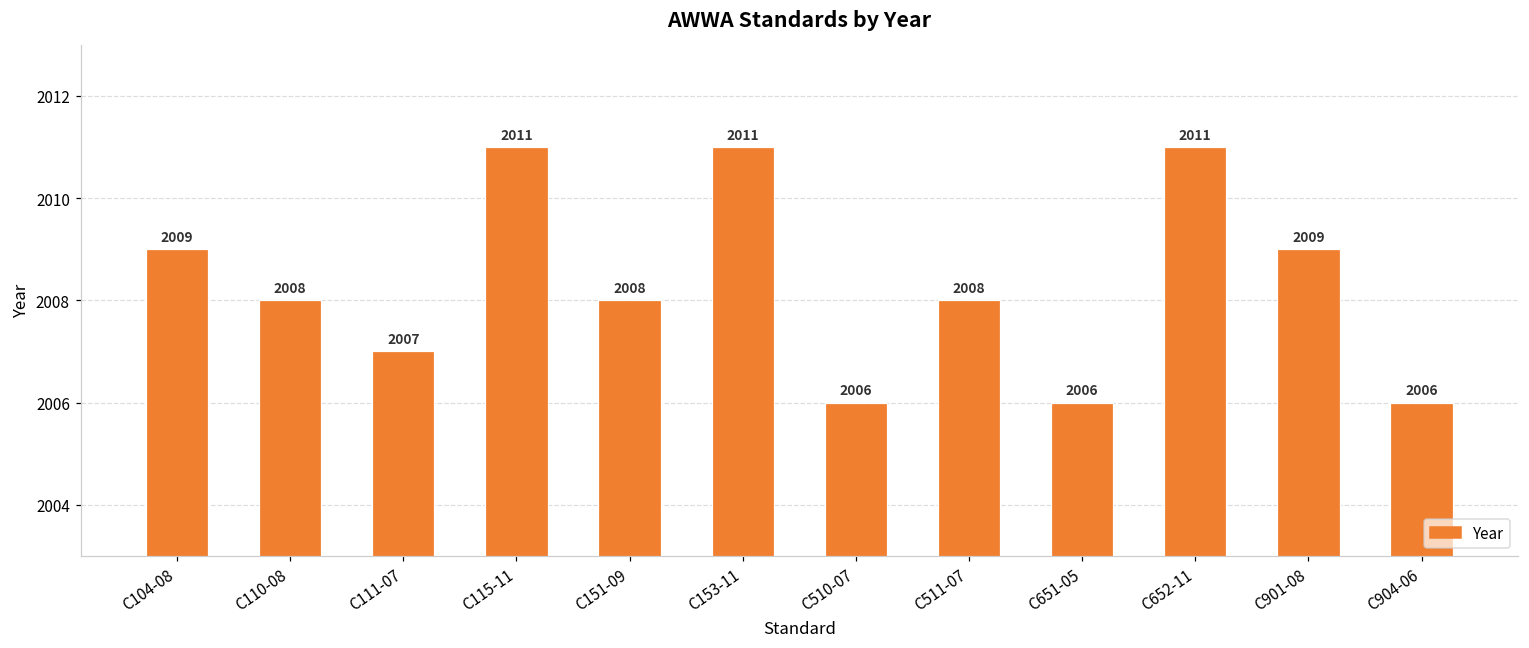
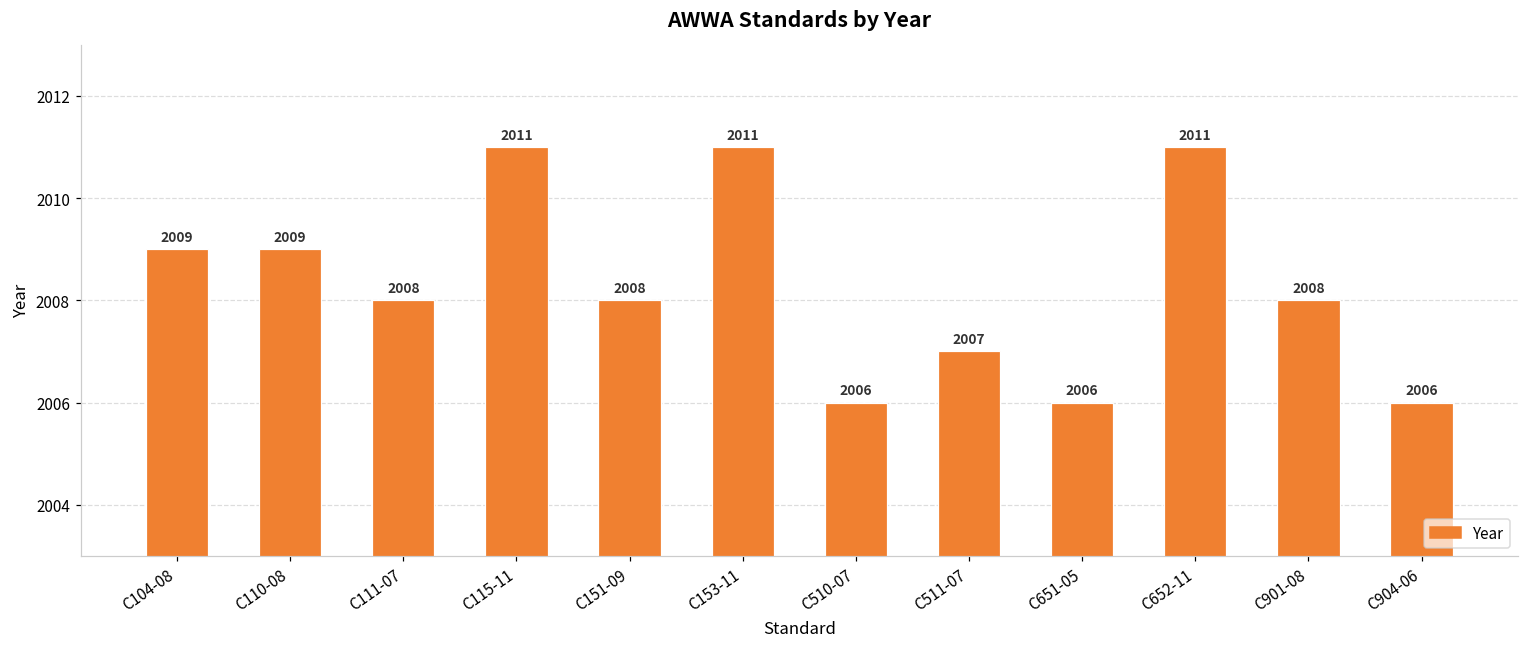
  {
    "C104-08": 2009,
-   "C110-08": 2008,
-   "C111-07": 2007,
+   "C110-08": 2009,
+   "C111-07": 2008,
    "C115-11": 2011,
    "C151-09": 2008,
    "C153-11": 2011,
    "C510-07": 2006,
-   "C511-07": 2008,
+   "C511-07": 2007,
    "C651-05": 2006,
    "C652-11": 2011,
-   "C901-08": 2009,
+   "C901-08": 2008,
    "C904-06": 2006
  }
